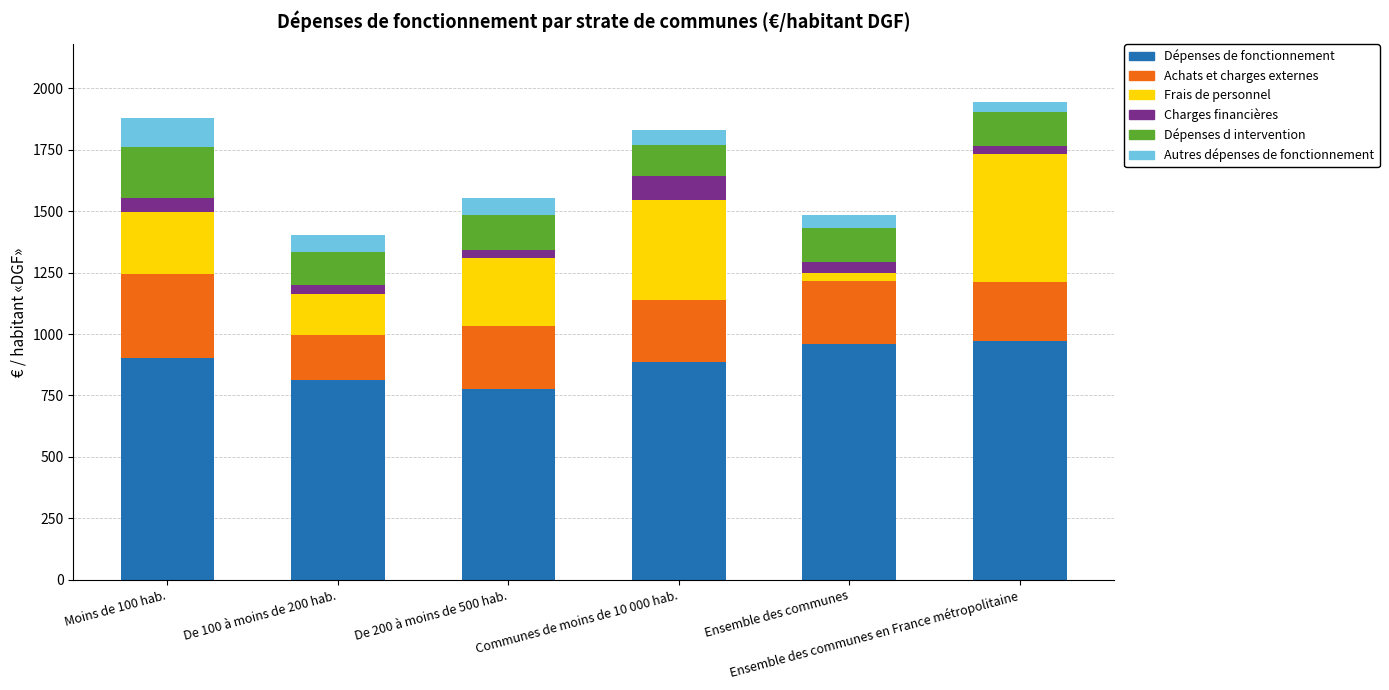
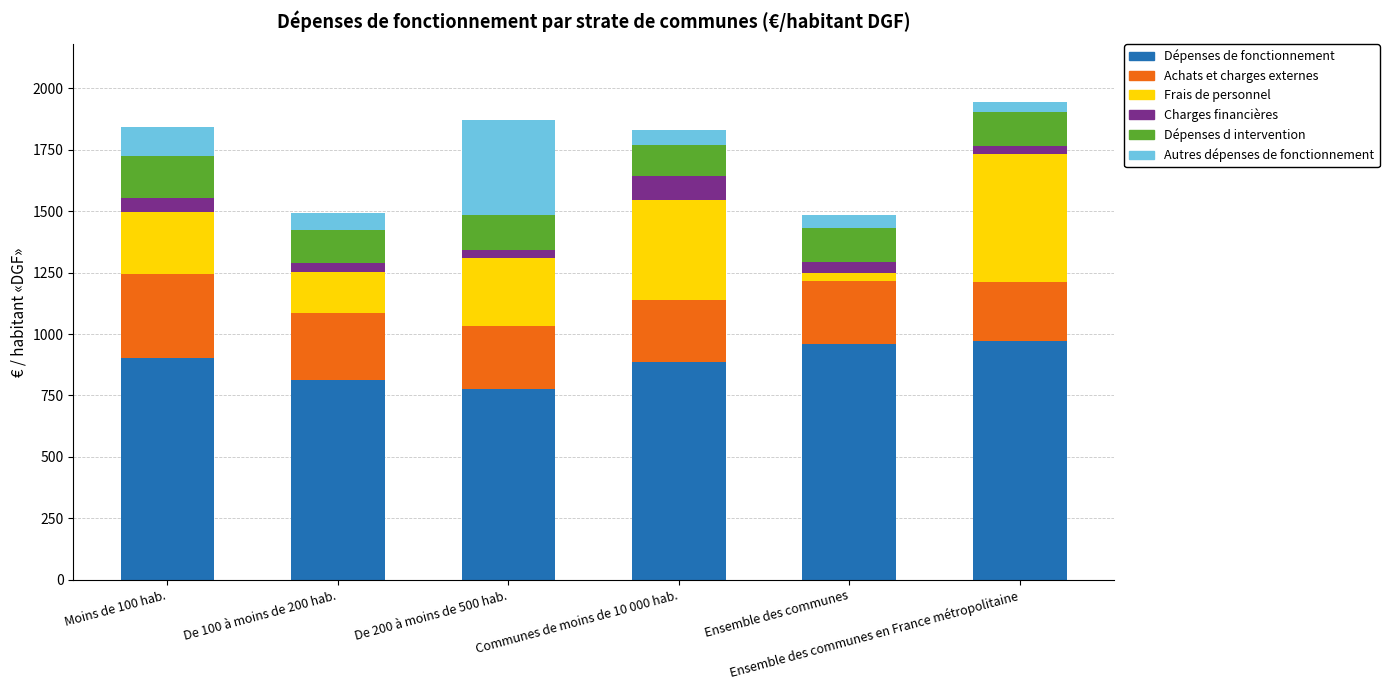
  {
    "Dépenses de fonctionnement": {
      "Moins de 100 hab.": 900,
      "De 100 à moins de 200 hab.": 810,
      "De 200 à moins de 500 hab.": 780,
      "Communes de moins de 10 000 hab.": 890,
      "Ensemble des communes": 960,
      "Ensemble des communes en France métropolitaine": 970
    },
    "Achats et charges externes": {
      "Moins de 100 hab.": 340,
-     "De 100 à moins de 200 hab.": 180,
+     "De 100 à moins de 200 hab.": 270,
      "De 200 à moins de 500 hab.": 260,
      "Communes de moins de 10 000 hab.": 250,
      "Ensemble des communes": 260,
      "Ensemble des communes en France métropolitaine": 240
    },
    "Frais de personnel": {
      "Moins de 100 hab.": 250,
      "De 100 à moins de 200 hab.": 170,
      "De 200 à moins de 500 hab.": 270,
      "Communes de moins de 10 000 hab.": 410,
      "Ensemble des communes": 40,
      "Ensemble des communes en France métropolitaine": 520
    },
    "Charges financières": {
      "Moins de 100 hab.": 60,
      "De 100 à moins de 200 hab.": 40,
      "De 200 à moins de 500 hab.": 30,
      "Communes de moins de 10 000 hab.": 100,
      "Ensemble des communes": 40,
      "Ensemble des communes en France métropolitaine": 30
    },
    "Dépenses d intervention": {
-     "Moins de 100 hab.": 210,
+     "Moins de 100 hab.": 170,
      "De 100 à moins de 200 hab.": 130,
      "De 200 à moins de 500 hab.": 140,
      "Communes de moins de 10 000 hab.": 130,
      "Ensemble des communes": 140,
      "Ensemble des communes en France métropolitaine": 140
    },
    "Autres dépenses de fonctionnement": {
      "Moins de 100 hab.": 120,
      "De 100 à moins de 200 hab.": 70,
-     "De 200 à moins de 500 hab.": 70,
+     "De 200 à moins de 500 hab.": 380,
      "Communes de moins de 10 000 hab.": 60,
      "Ensemble des communes": 50,
      "Ensemble des communes en France métropolitaine": 40
    }
  }
